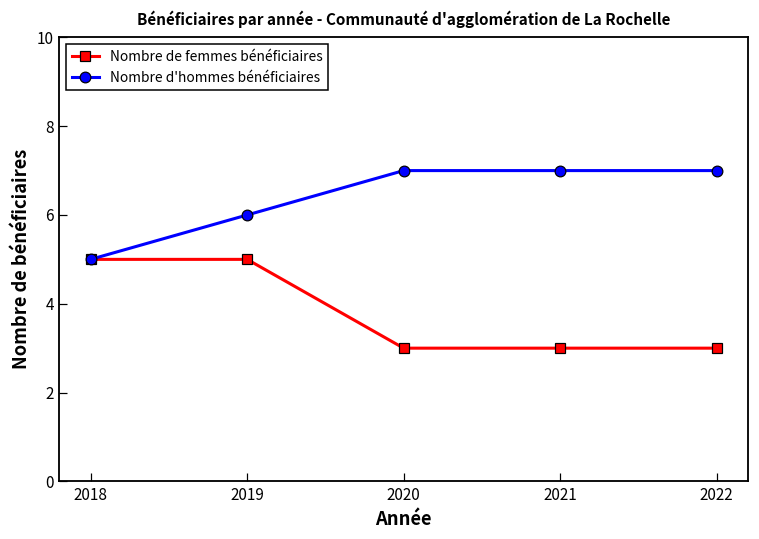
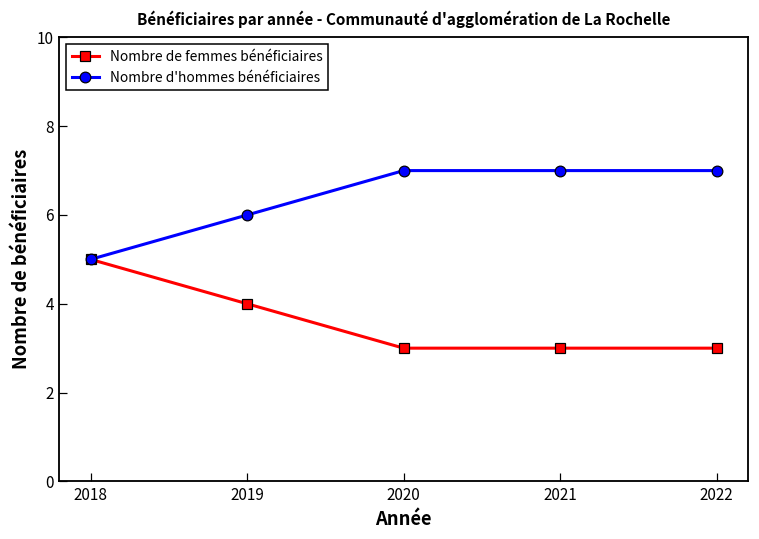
  {
    "Nombre de femmes bénéficiaires": {
-     "2019": 5,
+     "2019": 4,
      "2020": 3,
      "2021": 3,
      "2022": 3
    },
    "Nombre d'hommes bénéficiaires": {
      "2019": 6,
      "2020": 7,
      "2021": 7,
      "2022": 7
    }
  }
